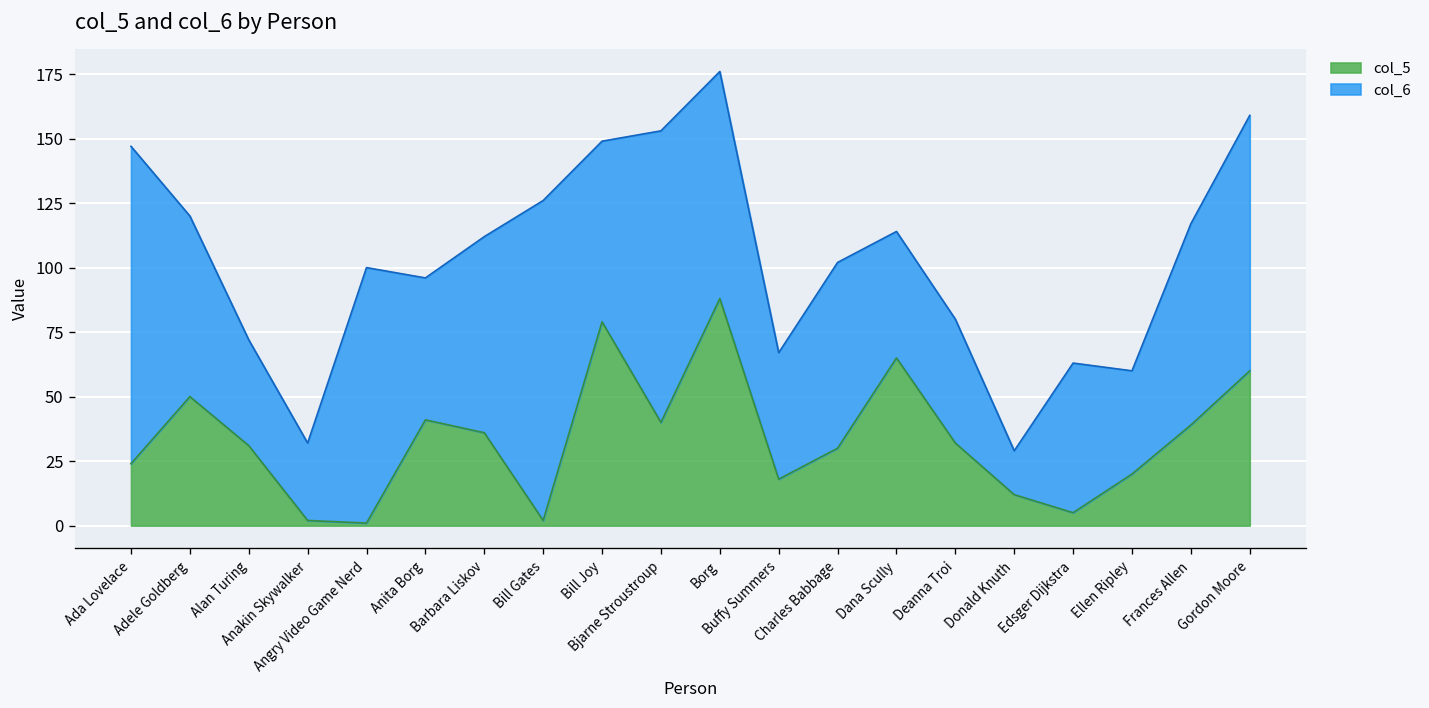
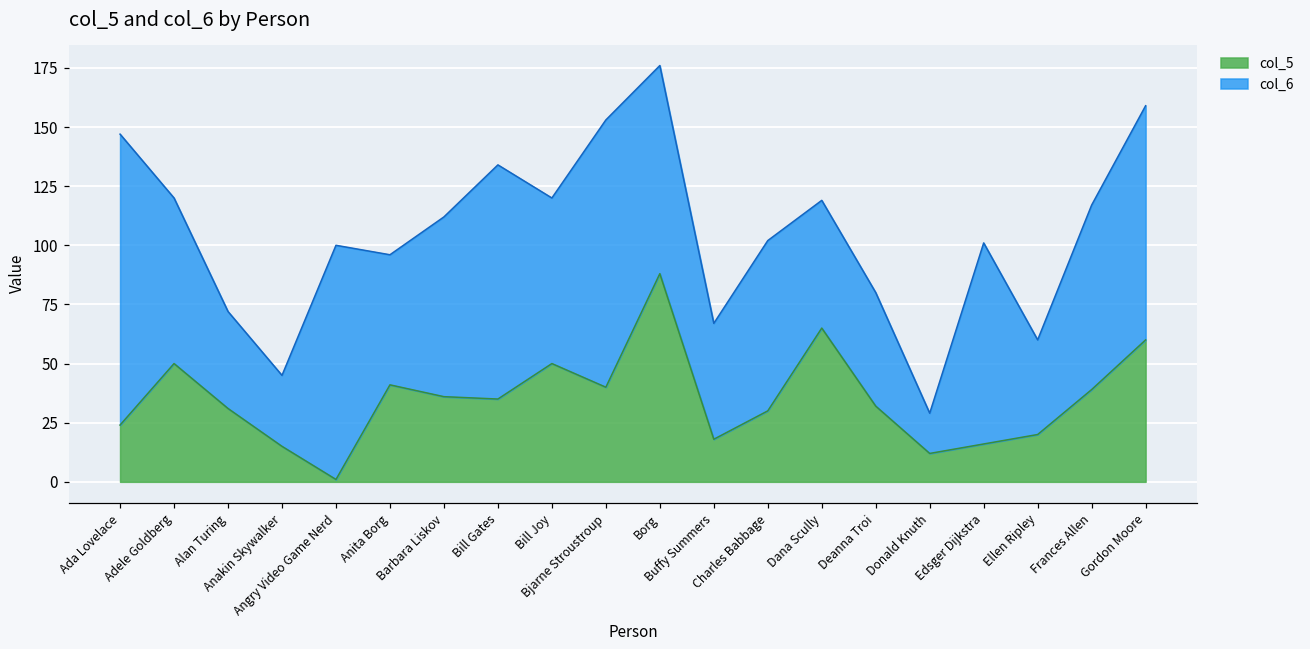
  {
    "col_5": {
      "Ada Lovelace": 24,
      "Adele Goldberg": 50,
      "Alan Turing": 31,
-     "Anakin Skywalker": 2,
+     "Anakin Skywalker": 15,
      "Angry Video Game Nerd": 1,
      "Anita Borg": 41,
      "Barbara Liskov": 36,
-     "Bill Gates": 2,
-     "Bill Joy": 79,
+     "Bill Gates": 35,
+     "Bill Joy": 50,
      "Bjarne Stroustroup": 40,
      "Borg": 88,
      "Buffy Summers": 18,
      "Charles Babbage": 30,
      "Dana Scully": 65,
      "Deanna Troi": 32,
      "Donald Knuth": 12,
-     "Edsger Dijkstra": 5,
+     "Edsger Dijkstra": 16,
      "Ellen Ripley": 20,
      "Frances Allen": 39,
      "Gordon Moore": 60
    },
    "col_6": {
      "Ada Lovelace": 123,
      "Adele Goldberg": 70,
      "Alan Turing": 41,
      "Anakin Skywalker": 30,
      "Angry Video Game Nerd": 99,
      "Anita Borg": 55,
      "Barbara Liskov": 76,
-     "Bill Gates": 124,
+     "Bill Gates": 99,
      "Bill Joy": 70,
      "Bjarne Stroustroup": 113,
      "Borg": 88,
      "Buffy Summers": 49,
      "Charles Babbage": 72,
-     "Dana Scully": 49,
+     "Dana Scully": 54,
      "Deanna Troi": 48,
      "Donald Knuth": 17,
-     "Edsger Dijkstra": 58,
+     "Edsger Dijkstra": 85,
      "Ellen Ripley": 40,
      "Frances Allen": 78,
      "Gordon Moore": 99
    }
  }
